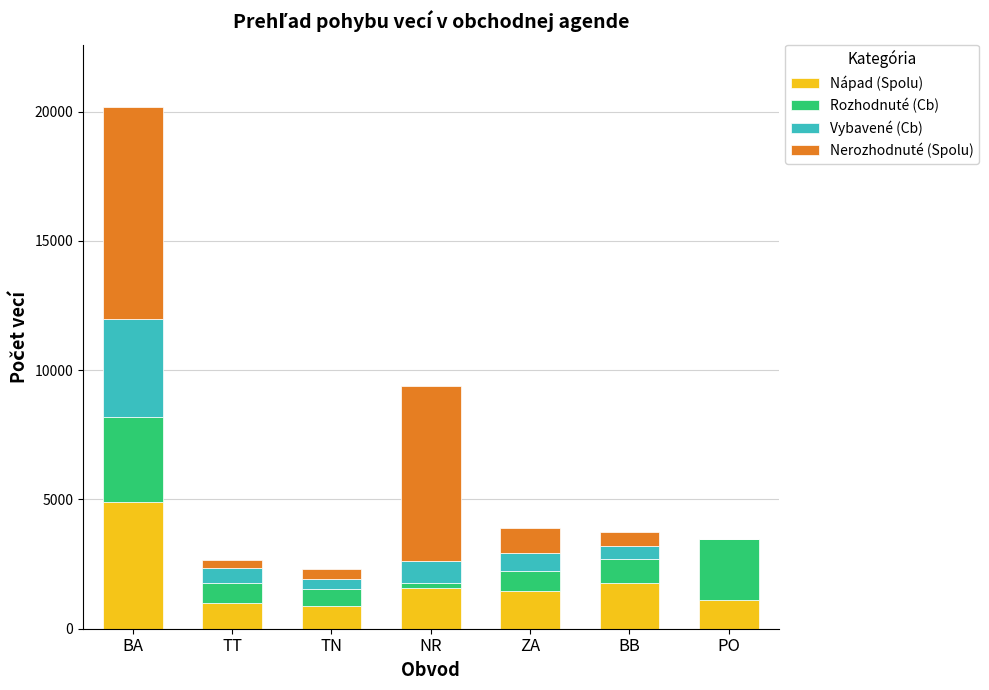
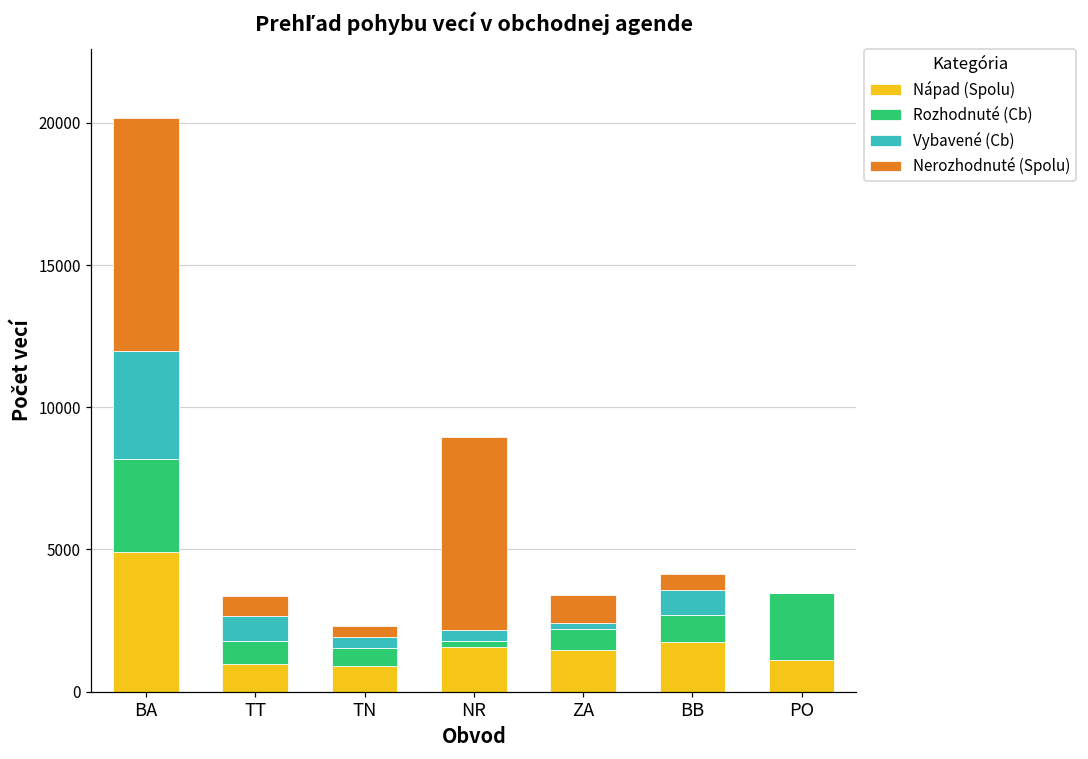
  {
    "Nápad (Spolu)": {
      "BA": 4900,
      "TT": 1000,
      "TN": 900,
      "NR": 1600,
      "ZA": 1500,
      "BB": 1800,
      "PO": 1100
    },
    "Rozhodnuté (Cb)": {
      "BA": 3300,
      "TT": 800,
      "TN": 600,
      "NR": 200,
      "ZA": 700,
      "BB": 900,
      "PO": 2400
    },
    "Vybavené (Cb)": {
      "BA": 3800,
-     "TT": 600,
+     "TT": 900,
      "TN": 400,
-     "NR": 900,
-     "ZA": 700,
-     "BB": 500,
+     "NR": 400,
+     "ZA": 200,
+     "BB": 900,
      "PO": 0
    },
    "Nerozhodnuté (Spolu)": {
      "BA": 8200,
-     "TT": 300,
+     "TT": 700,
      "TN": 400,
      "NR": 6800,
      "ZA": 1000,
      "BB": 600,
      "PO": 0
    }
  }
